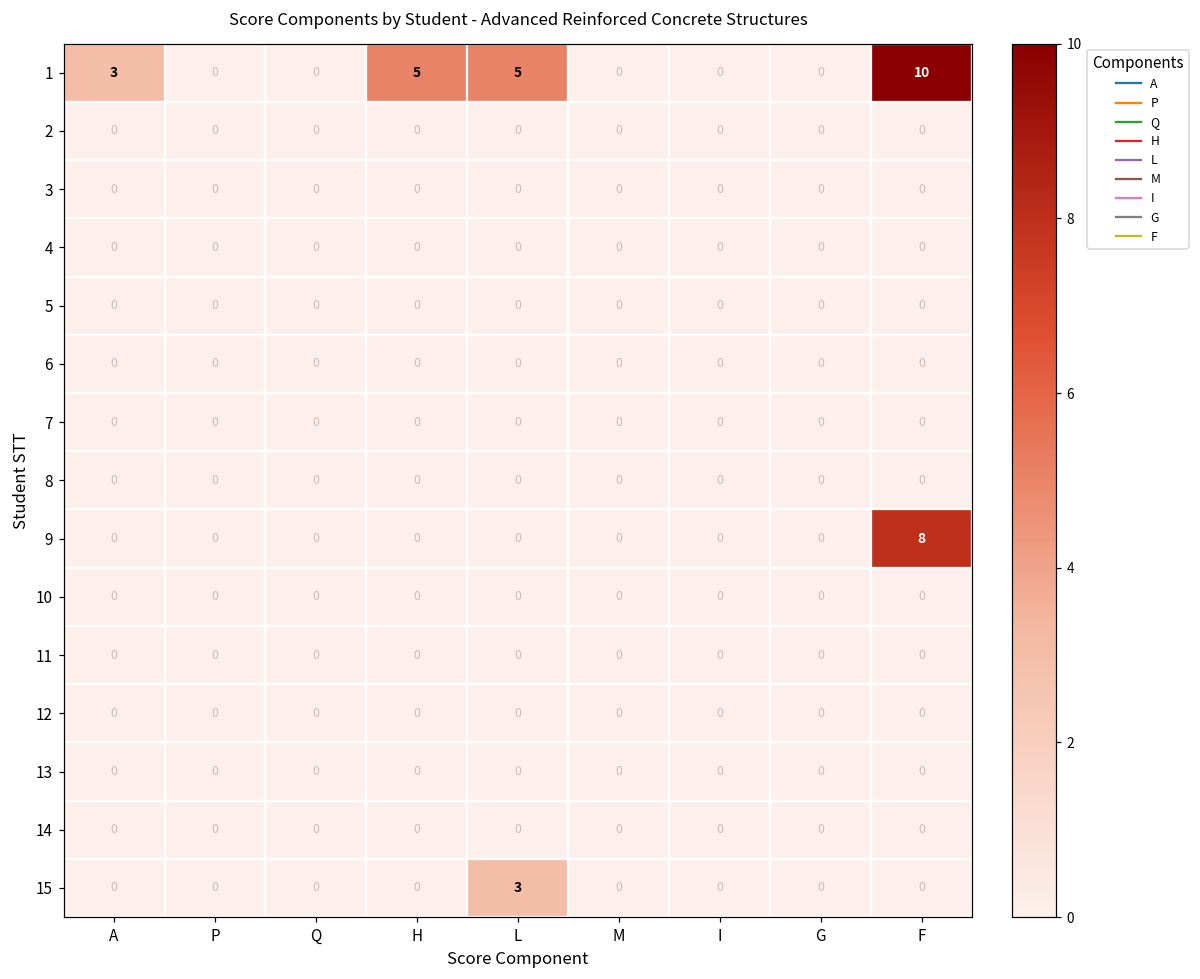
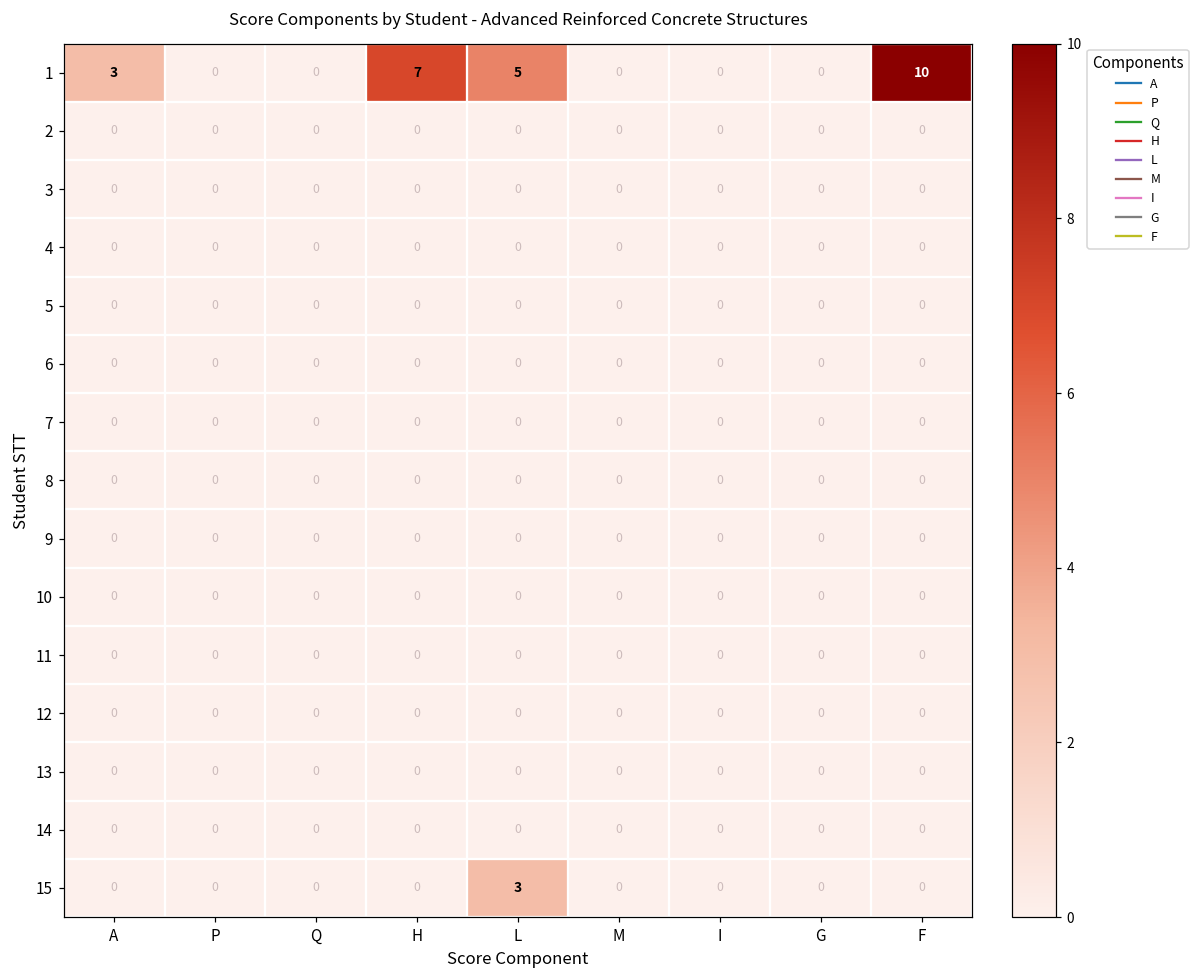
  {
    "1": {
      "A": 3,
      "P": 0,
      "Q": 0,
-     "H": 5,
+     "H": 7,
      "L": 5,
      "M": 0,
      "I": 0,
      "G": 0,
      "F": 10
    },
    "2": {
      "A": 0,
      "P": 0,
      "Q": 0,
      "H": 0,
      "L": 0,
      "M": 0,
      "I": 0,
      "G": 0,
      "F": 0
    },
    "3": {
      "A": 0,
      "P": 0,
      "Q": 0,
      "H": 0,
      "L": 0,
      "M": 0,
      "I": 0,
      "G": 0,
      "F": 0
    },
    "4": {
      "A": 0,
      "P": 0,
      "Q": 0,
      "H": 0,
      "L": 0,
      "M": 0,
      "I": 0,
      "G": 0,
      "F": 0
    },
    "5": {
      "A": 0,
      "P": 0,
      "Q": 0,
      "H": 0,
      "L": 0,
      "M": 0,
      "I": 0,
      "G": 0,
      "F": 0
    },
    "6": {
      "A": 0,
      "P": 0,
      "Q": 0,
      "H": 0,
      "L": 0,
      "M": 0,
      "I": 0,
      "G": 0,
      "F": 0
    },
    "7": {
      "A": 0,
      "P": 0,
      "Q": 0,
      "H": 0,
      "L": 0,
      "M": 0,
      "I": 0,
      "G": 0,
      "F": 0
    },
    "8": {
      "A": 0,
      "P": 0,
      "Q": 0,
      "H": 0,
      "L": 0,
      "M": 0,
      "I": 0,
      "G": 0,
      "F": 0
    },
    "9": {
      "A": 0,
      "P": 0,
      "Q": 0,
      "H": 0,
      "L": 0,
      "M": 0,
      "I": 0,
      "G": 0,
-     "F": 8
+     "F": 0
    },
    "10": {
      "A": 0,
      "P": 0,
      "Q": 0,
      "H": 0,
      "L": 0,
      "M": 0,
      "I": 0,
      "G": 0,
      "F": 0
    },
    "11": {
      "A": 0,
      "P": 0,
      "Q": 0,
      "H": 0,
      "L": 0,
      "M": 0,
      "I": 0,
      "G": 0,
      "F": 0
    },
    "12": {
      "A": 0,
      "P": 0,
      "Q": 0,
      "H": 0,
      "L": 0,
      "M": 0,
      "I": 0,
      "G": 0,
      "F": 0
    },
    "13": {
      "A": 0,
      "P": 0,
      "Q": 0,
      "H": 0,
      "L": 0,
      "M": 0,
      "I": 0,
      "G": 0,
      "F": 0
    },
    "14": {
      "A": 0,
      "P": 0,
      "Q": 0,
      "H": 0,
      "L": 0,
      "M": 0,
      "I": 0,
      "G": 0,
      "F": 0
    },
    "15": {
      "A": 0,
      "P": 0,
      "Q": 0,
      "H": 0,
      "L": 3,
      "M": 0,
      "I": 0,
      "G": 0,
      "F": 0
    }
  }
